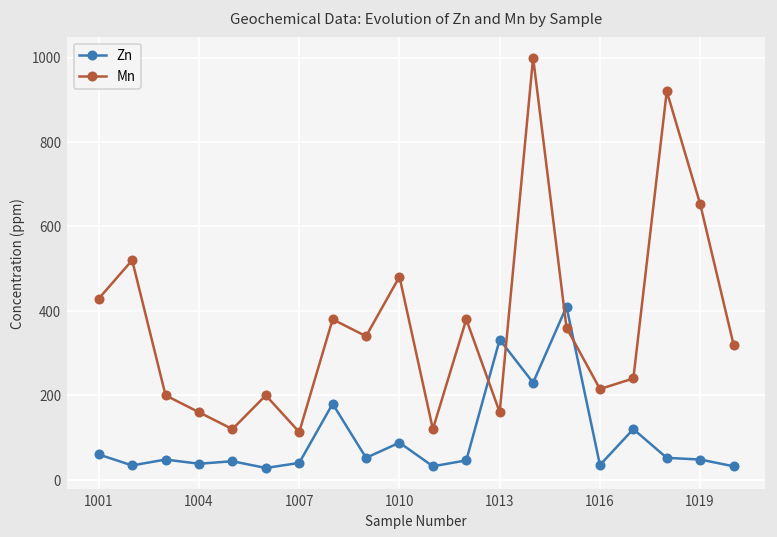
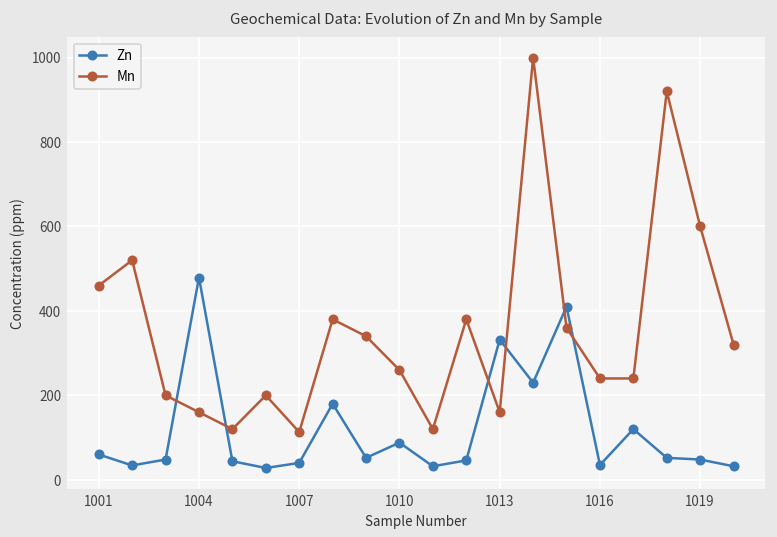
  {
    "Zn": {
      "1001": 60,
-     "1004": 40,
+     "1004": 480,
      "1007": 40,
      "1010": 90,
      "1013": 330,
      "1016": 40,
      "1019": 50
    },
    "Mn": {
-     "1001": 430,
+     "1001": 460,
      "1004": 160,
      "1007": 110,
-     "1010": 480,
+     "1010": 260,
      "1013": 160,
-     "1016": 220,
-     "1019": 650
+     "1016": 240,
+     "1019": 600
    }
  }
